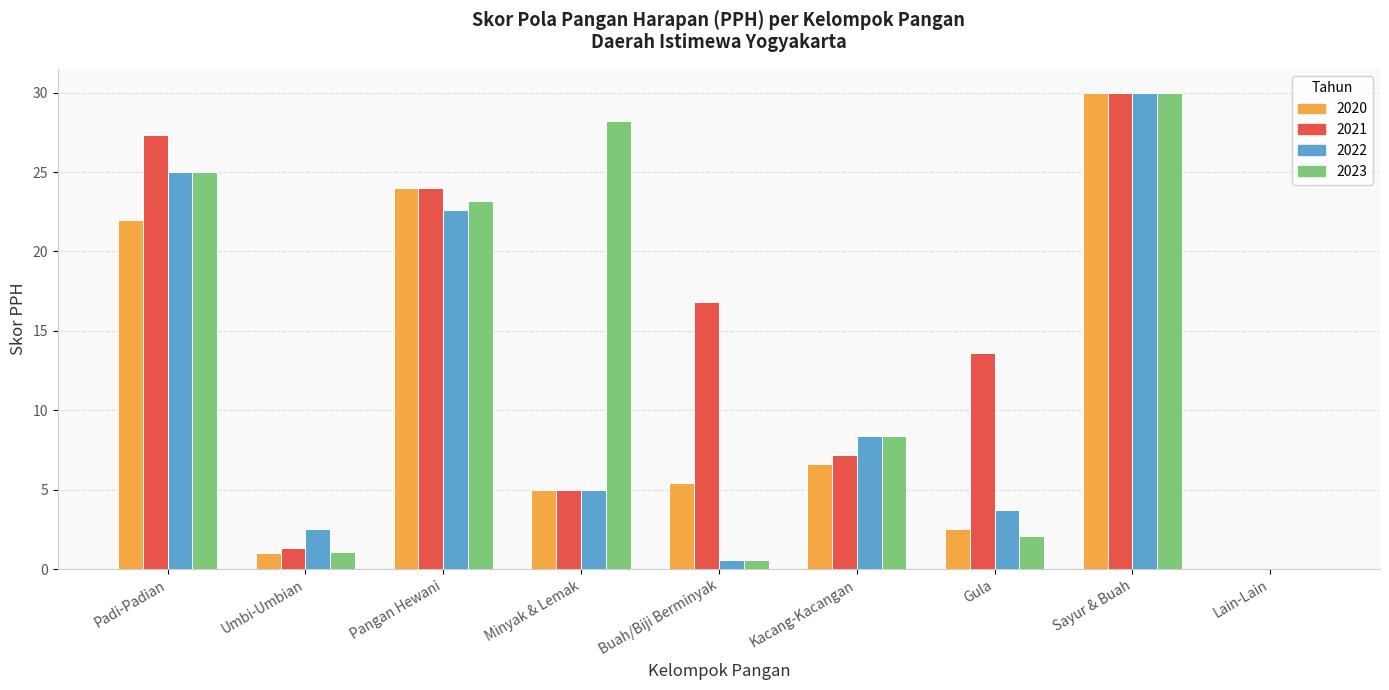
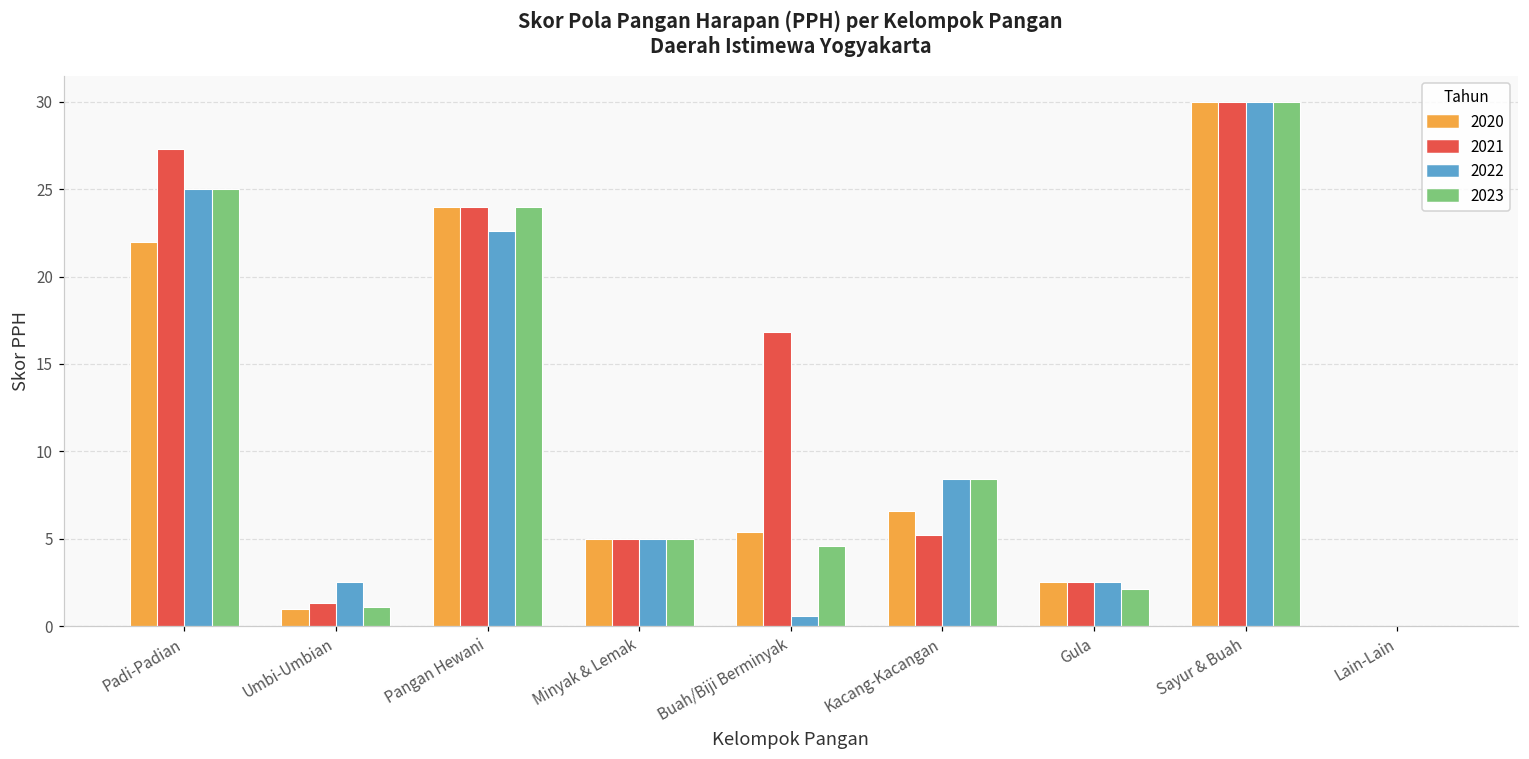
  {
    "2020": {
      "Padi-Padian": 22.0,
      "Umbi-Umbian": 1.0,
      "Pangan Hewani": 24.0,
      "Minyak & Lemak": 5.0,
      "Buah/Biji Berminyak": 5.4,
      "Kacang-Kacangan": 6.6,
      "Gula": 2.5,
      "Sayur & Buah": 30.0,
      "Lain-Lain": 0.0
    },
    "2021": {
      "Padi-Padian": 27.3,
      "Umbi-Umbian": 1.3,
      "Pangan Hewani": 24.0,
      "Minyak & Lemak": 5.0,
      "Buah/Biji Berminyak": 16.8,
-     "Kacang-Kacangan": 7.2,
-     "Gula": 13.6,
+     "Kacang-Kacangan": 5.2,
+     "Gula": 2.5,
      "Sayur & Buah": 30.0,
      "Lain-Lain": 0.0
    },
    "2022": {
      "Padi-Padian": 25.0,
      "Umbi-Umbian": 2.5,
      "Pangan Hewani": 22.6,
      "Minyak & Lemak": 5.0,
      "Buah/Biji Berminyak": 0.6,
      "Kacang-Kacangan": 8.4,
-     "Gula": 3.7,
+     "Gula": 2.5,
      "Sayur & Buah": 30.0,
      "Lain-Lain": 0.0
    },
    "2023": {
      "Padi-Padian": 25.0,
      "Umbi-Umbian": 1.1,
-     "Pangan Hewani": 23.2,
-     "Minyak & Lemak": 28.2,
-     "Buah/Biji Berminyak": 0.6,
+     "Pangan Hewani": 24.0,
+     "Minyak & Lemak": 5.0,
+     "Buah/Biji Berminyak": 4.6,
      "Kacang-Kacangan": 8.4,
      "Gula": 2.1,
      "Sayur & Buah": 30.0,
      "Lain-Lain": 0.0
    }
  }
